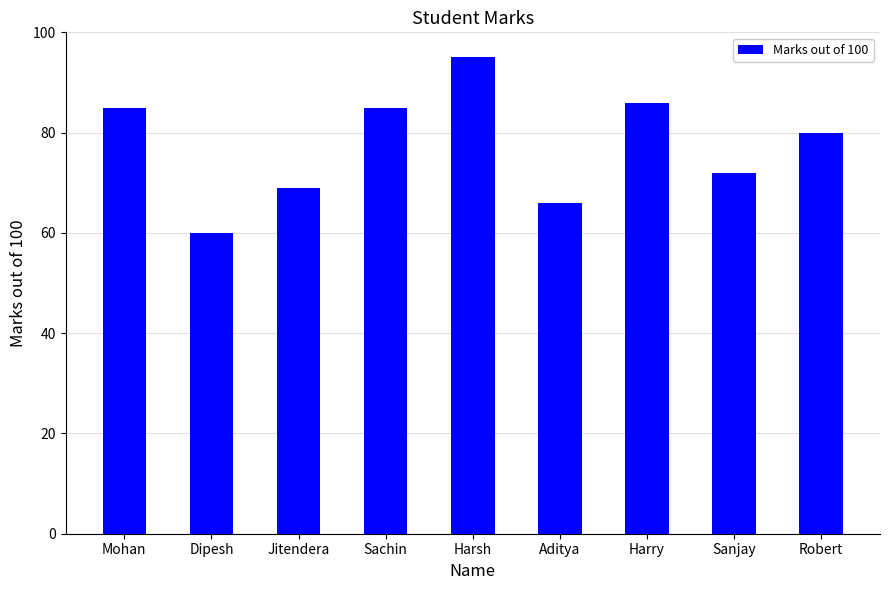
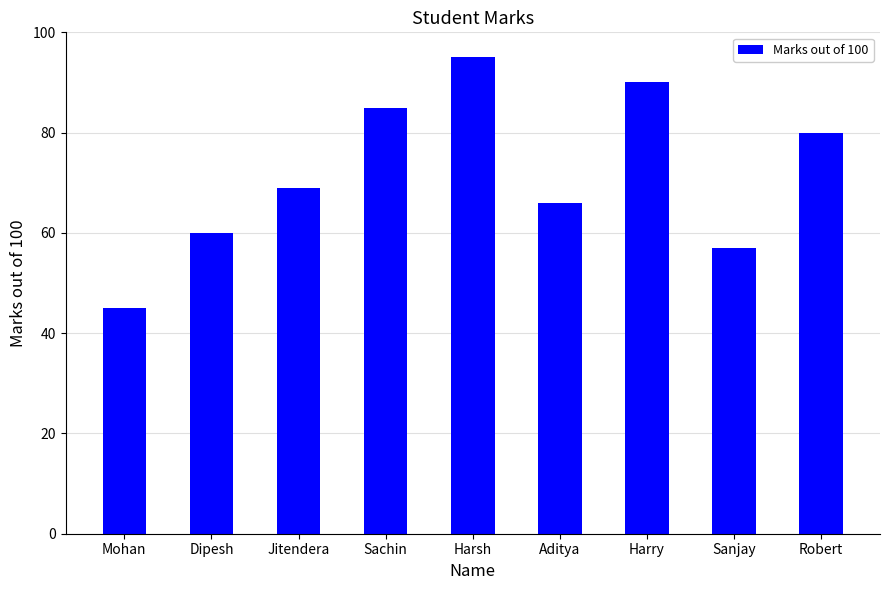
  {
-   "Mohan": 85,
+   "Mohan": 45,
    "Dipesh": 60,
    "Jitendera": 69,
    "Sachin": 85,
    "Harsh": 95,
    "Aditya": 66,
-   "Harry": 86,
-   "Sanjay": 72,
+   "Harry": 90,
+   "Sanjay": 57,
    "Robert": 80
  }
